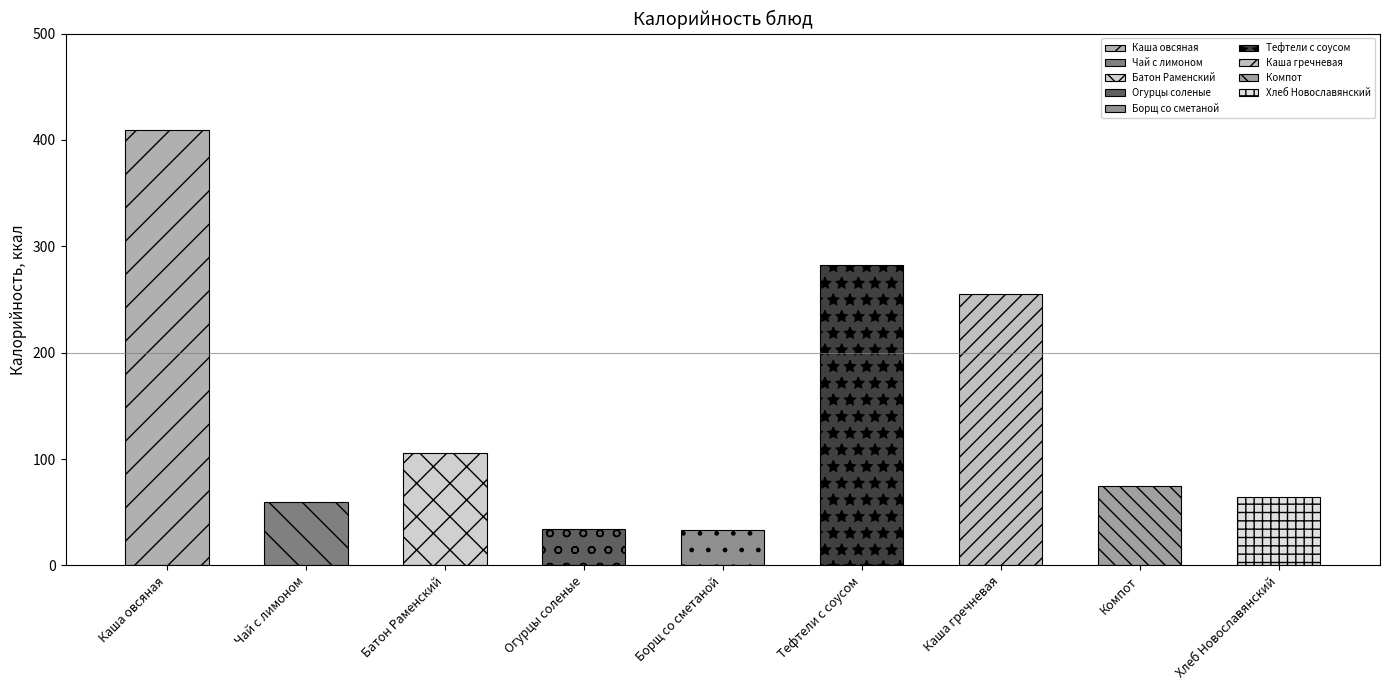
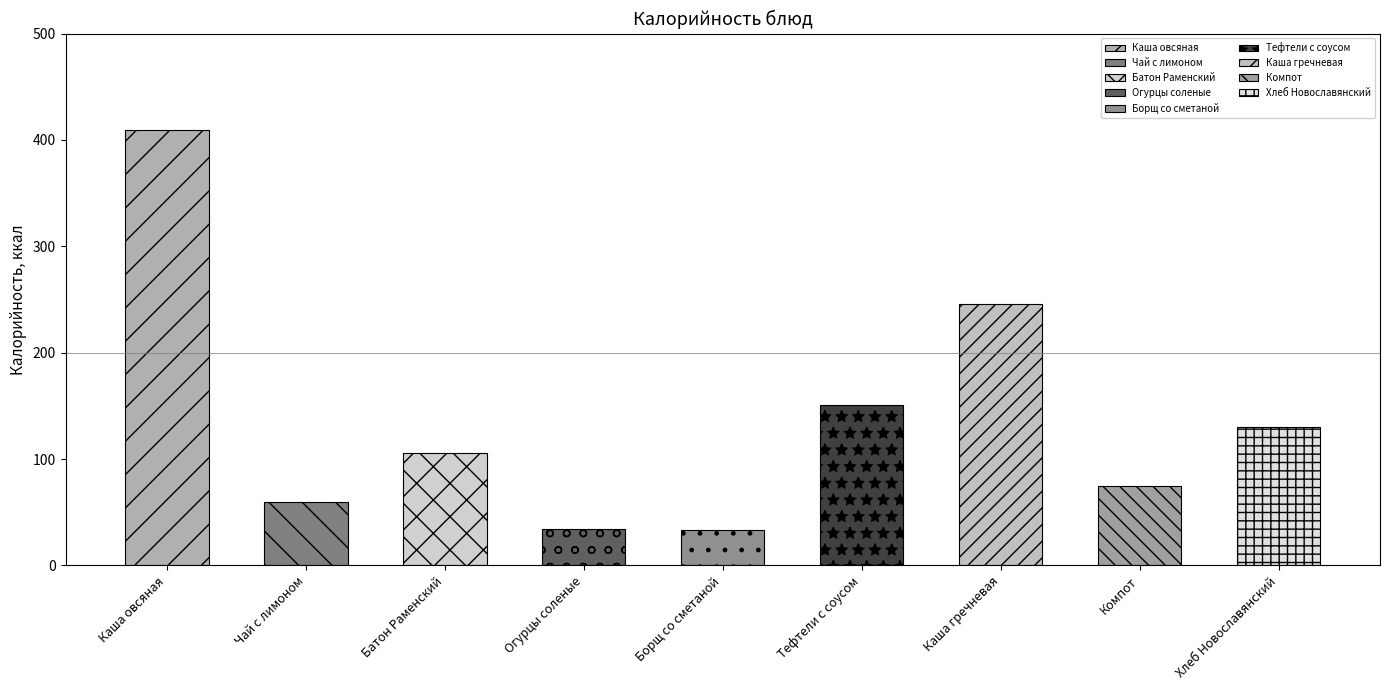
  {
    "Каша овсяная": 409,
    "Чай с лимоном": 60,
    "Батон Раменский": 106,
    "Огурцы соленые": 35,
    "Борщ со сметаной": 33,
-   "Тефтели с соусом": 282,
-   "Каша гречневая": 255,
+   "Тефтели с соусом": 151,
+   "Каша гречневая": 246,
    "Компот": 75,
-   "Хлеб Новославянский": 64
+   "Хлеб Новославянский": 130
  }
